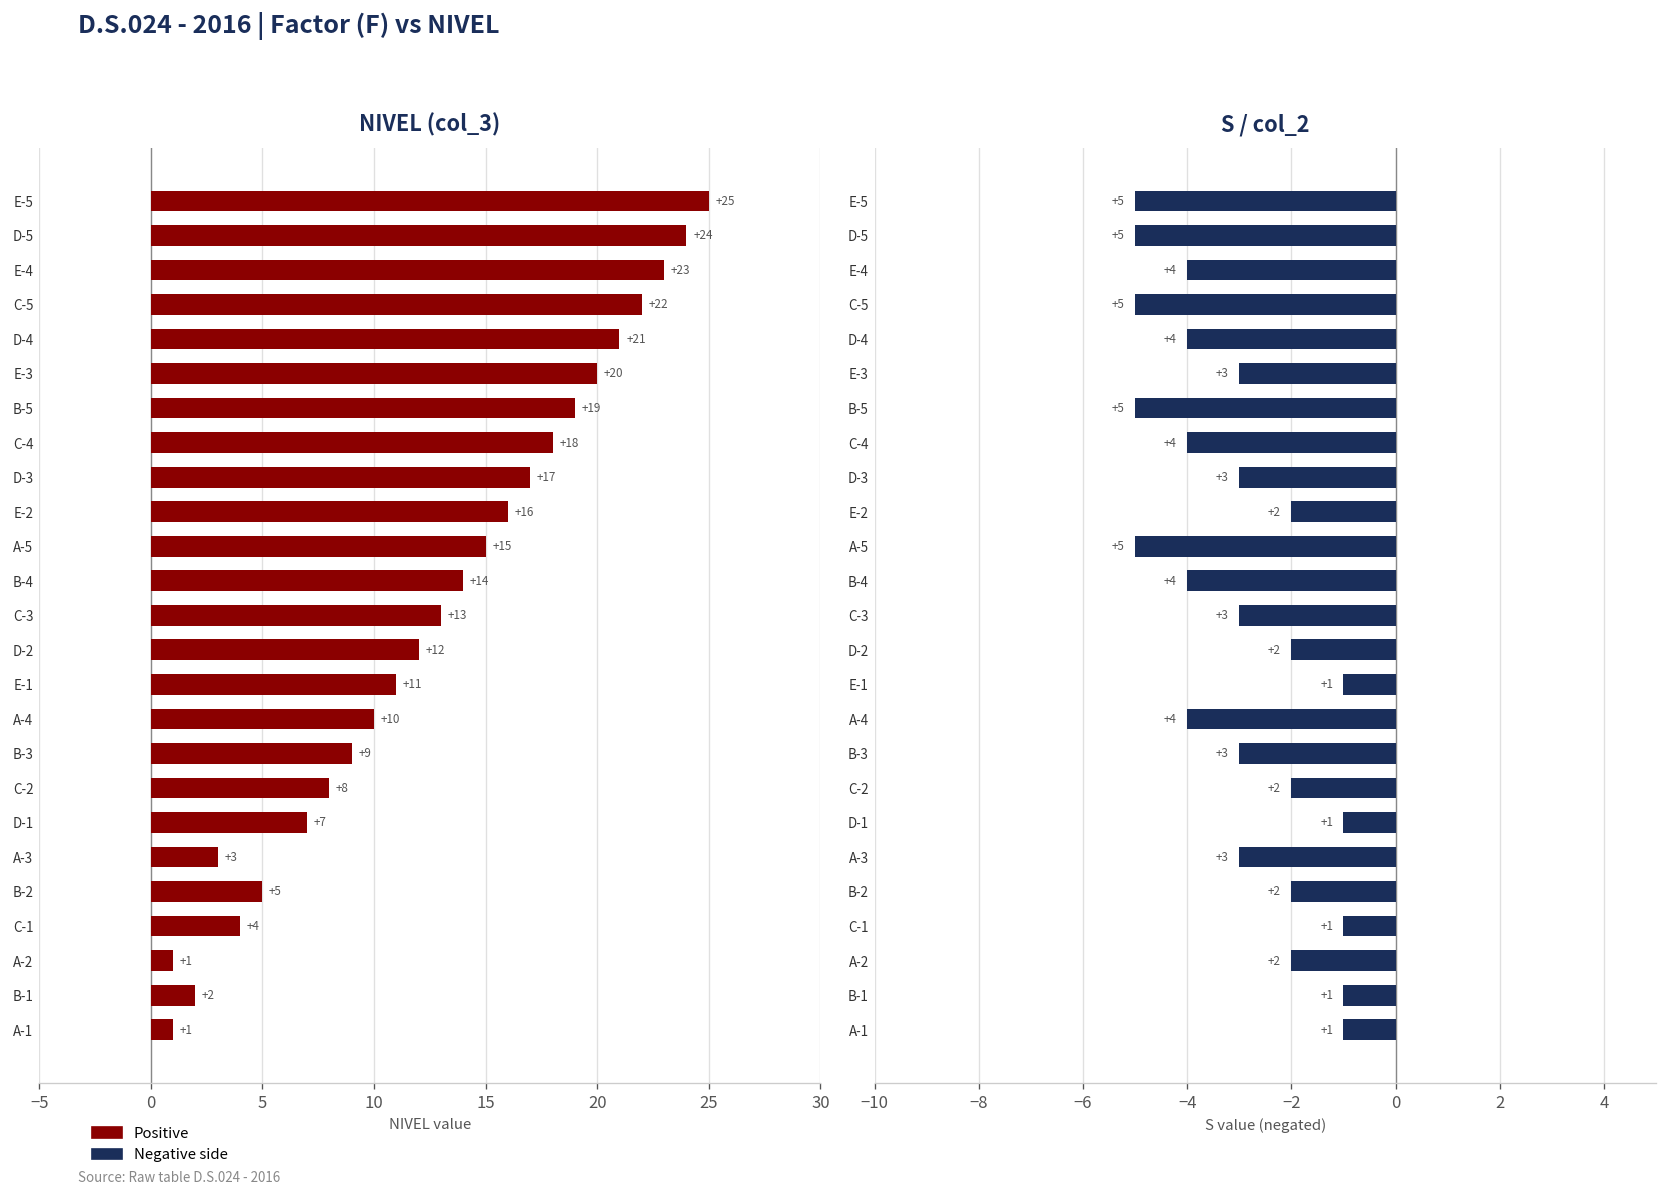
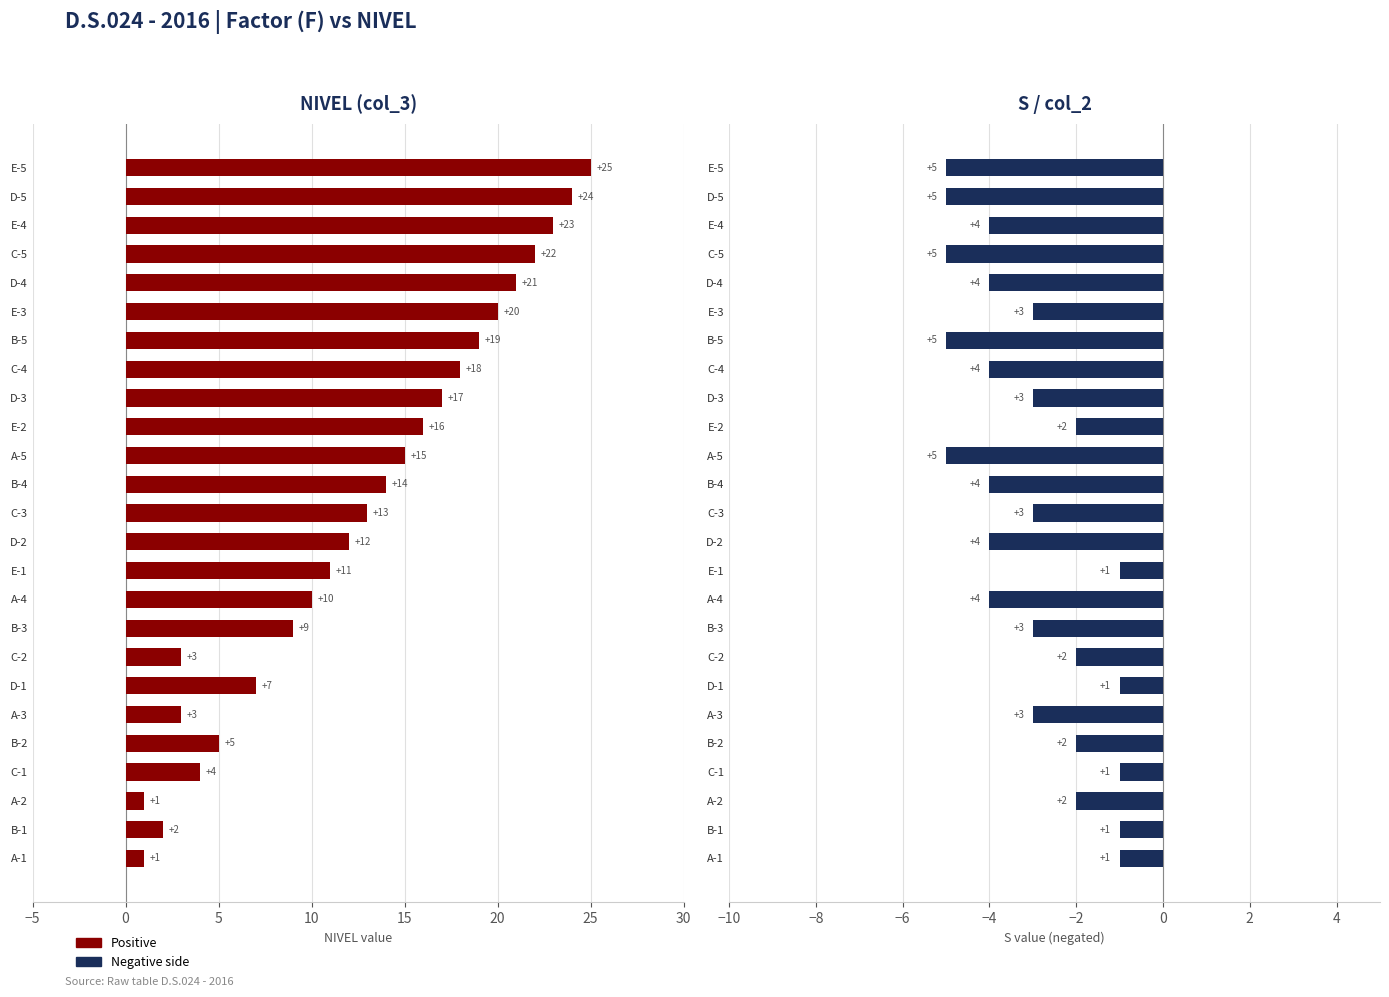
  {
    "NIVEL (col_3)": {
      "E-5": "+25",
      "D-5": "+24",
      "E-4": "+23",
      "C-5": "+22",
      "D-4": "+21",
      "E-3": "+20",
      "B-5": "+19",
      "C-4": "+18",
      "D-3": "+17",
      "E-2": "+16",
      "A-5": "+15",
      "B-4": "+14",
      "C-3": "+13",
      "D-2": "+12",
      "E-1": "+11",
      "A-4": "+10",
      "B-3": "+9",
-     "C-2": "+8",
+     "C-2": "+3",
      "D-1": "+7",
      "A-3": "+3",
      "B-2": "+5",
      "C-1": "+4",
      "A-2": "+1",
      "B-1": "+2",
      "A-1": "+1"
    },
    "S / col_2": {
-     "D-2": "+2"
+     "D-2": "+4"
    }
  }
